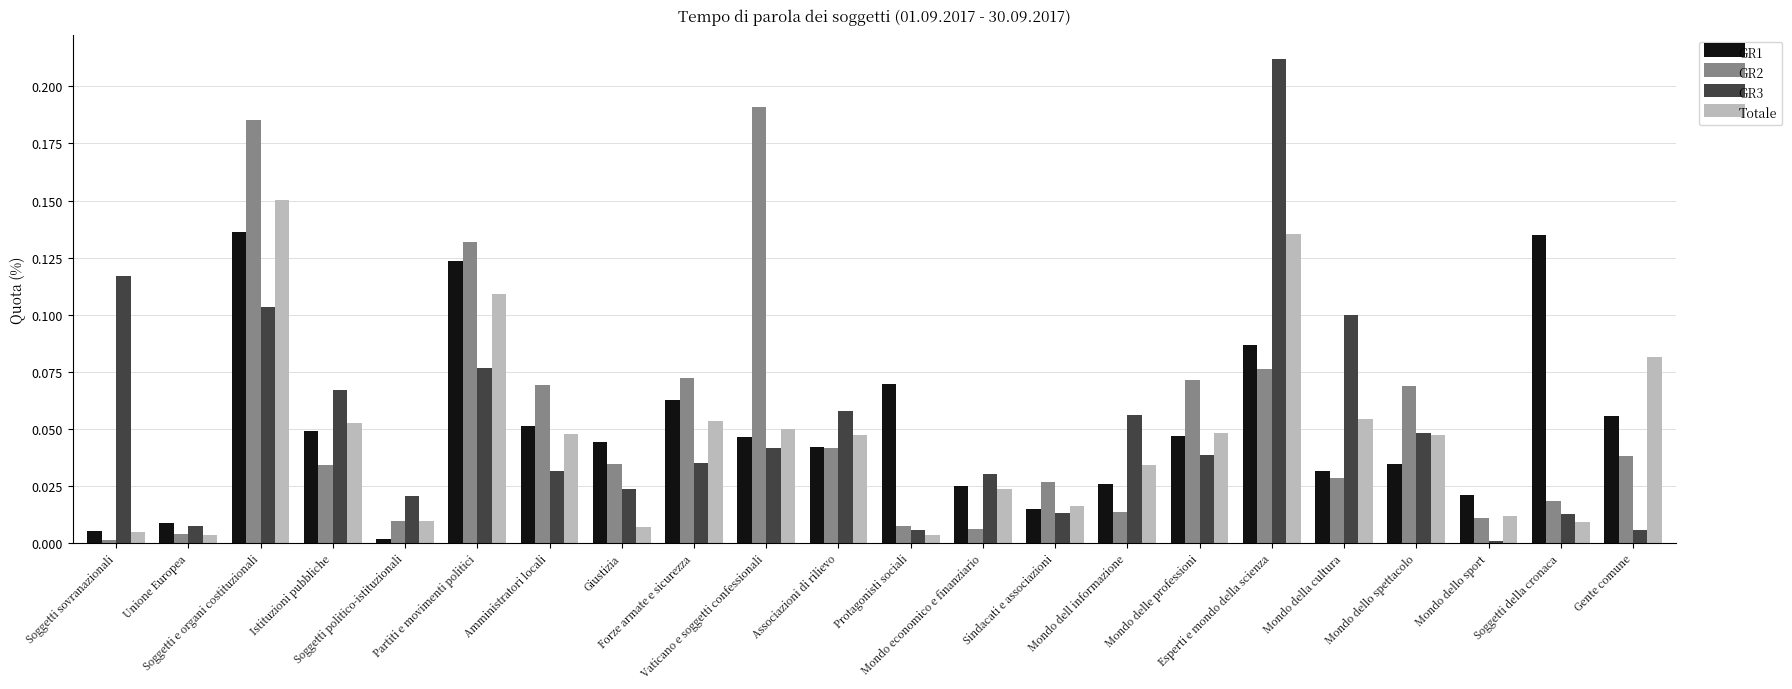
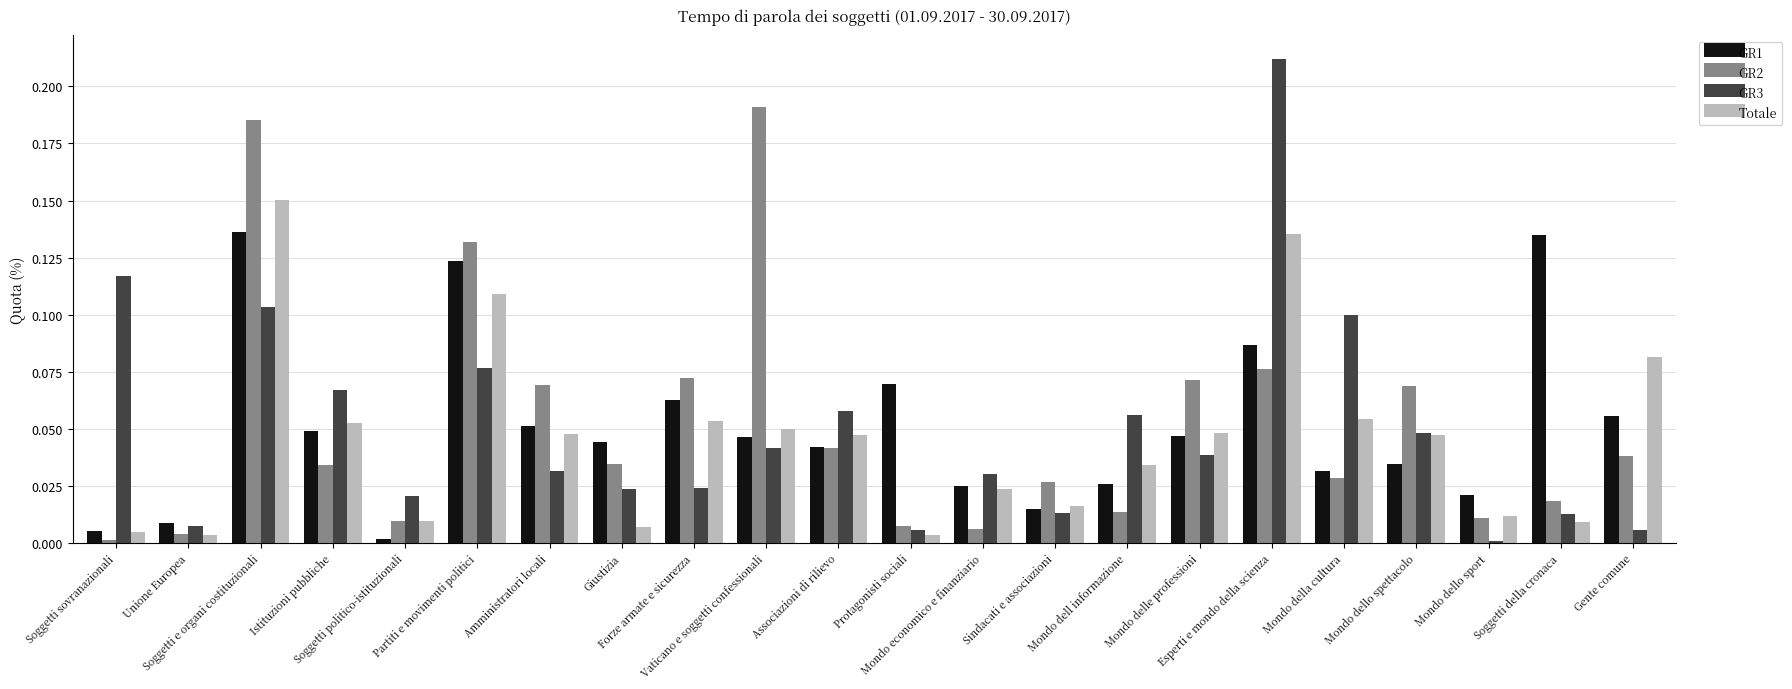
  {
    "GR1": {
      "Soggetti sovranazionali": 0.005,
      "Unione Europea": 0.009,
      "Soggetti e organi costituzionali": 0.136,
      "Istituzioni pubbliche": 0.049,
      "Soggetti politico-istituzionali": 0.002,
      "Partiti e movimenti politici": 0.123,
      "Amministratori locali": 0.051,
      "Giustizia": 0.044,
      "Forze armate e sicurezza": 0.063,
      "Vaticano e soggetti confessionali": 0.046,
      "Associazioni di rilievo": 0.042,
      "Protagonisti sociali": 0.070,
      "Mondo economico e finanziario": 0.025,
      "Sindacati e associazioni": 0.015,
      "Mondo dell informazione": 0.026,
      "Mondo delle professioni": 0.047,
      "Esperti e mondo della scienza": 0.087,
      "Mondo della cultura": 0.032,
      "Mondo dello spettacolo": 0.034,
      "Mondo dello sport": 0.021,
      "Soggetti della cronaca": 0.135,
      "Gente comune": 0.056
    },
    "GR2": {
      "Soggetti sovranazionali": 0.001,
      "Unione Europea": 0.004,
      "Soggetti e organi costituzionali": 0.185,
      "Istituzioni pubbliche": 0.034,
      "Soggetti politico-istituzionali": 0.010,
      "Partiti e movimenti politici": 0.132,
      "Amministratori locali": 0.069,
      "Giustizia": 0.035,
      "Forze armate e sicurezza": 0.072,
      "Vaticano e soggetti confessionali": 0.191,
      "Associazioni di rilievo": 0.041,
      "Protagonisti sociali": 0.007,
      "Mondo economico e finanziario": 0.006,
      "Sindacati e associazioni": 0.027,
      "Mondo dell informazione": 0.014,
      "Mondo delle professioni": 0.071,
      "Esperti e mondo della scienza": 0.076,
      "Mondo della cultura": 0.028,
      "Mondo dello spettacolo": 0.069,
      "Mondo dello sport": 0.011,
      "Soggetti della cronaca": 0.018,
      "Gente comune": 0.038
    },
    "GR3": {
      "Soggetti sovranazionali": 0.117,
      "Unione Europea": 0.007,
      "Soggetti e organi costituzionali": 0.103,
      "Istituzioni pubbliche": 0.067,
      "Soggetti politico-istituzionali": 0.021,
      "Partiti e movimenti politici": 0.077,
      "Amministratori locali": 0.032,
      "Giustizia": 0.024,
-     "Forze armate e sicurezza": 0.035,
+     "Forze armate e sicurezza": 0.024,
      "Vaticano e soggetti confessionali": 0.041,
      "Associazioni di rilievo": 0.058,
      "Protagonisti sociali": 0.005,
      "Mondo economico e finanziario": 0.030,
      "Sindacati e associazioni": 0.013,
      "Mondo dell informazione": 0.056,
      "Mondo delle professioni": 0.039,
      "Esperti e mondo della scienza": 0.212,
      "Mondo della cultura": 0.100,
      "Mondo dello spettacolo": 0.048,
      "Soggetti della cronaca": 0.013,
      "Gente comune": 0.006
    },
    "Totale": {
      "Soggetti sovranazionali": 0.005,
      "Unione Europea": 0.004,
      "Soggetti e organi costituzionali": 0.150,
      "Istituzioni pubbliche": 0.053,
      "Soggetti politico-istituzionali": 0.010,
      "Partiti e movimenti politici": 0.109,
      "Amministratori locali": 0.048,
      "Giustizia": 0.007,
      "Forze armate e sicurezza": 0.053,
      "Vaticano e soggetti confessionali": 0.050,
      "Associazioni di rilievo": 0.047,
      "Protagonisti sociali": 0.003,
      "Mondo economico e finanziario": 0.024,
      "Sindacati e associazioni": 0.016,
      "Mondo dell informazione": 0.034,
      "Mondo delle professioni": 0.048,
      "Esperti e mondo della scienza": 0.135,
      "Mondo della cultura": 0.054,
      "Mondo dello spettacolo": 0.047,
      "Mondo dello sport": 0.012,
      "Soggetti della cronaca": 0.009,
      "Gente comune": 0.082
    }
  }
